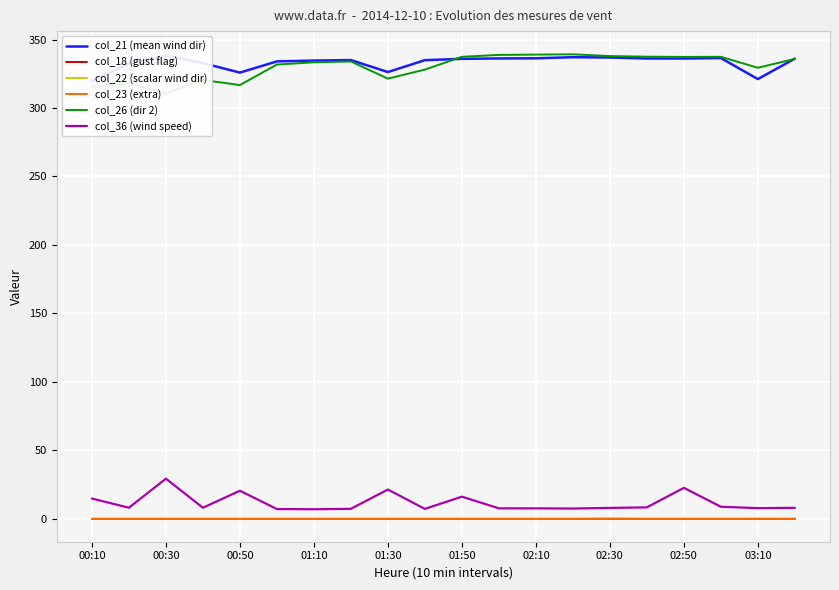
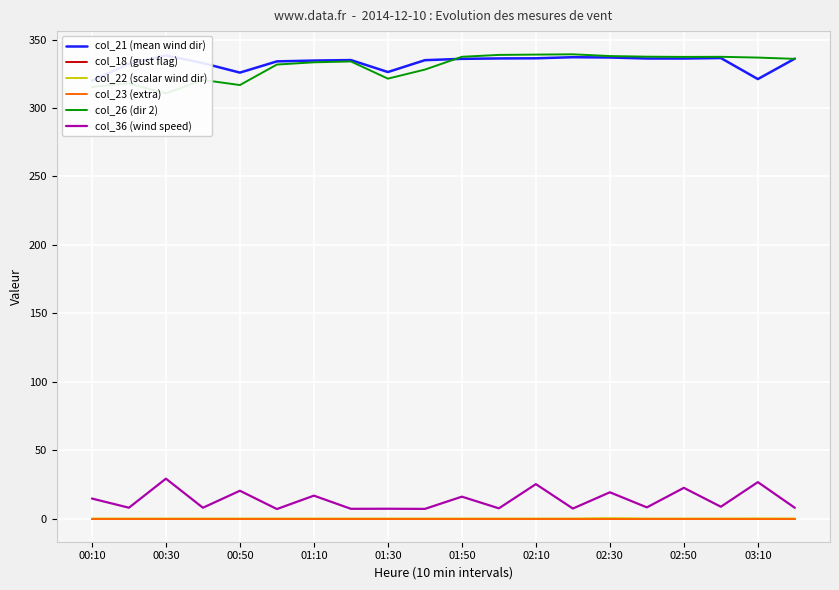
  {
    "col_21 (mean wind dir)": {
      "00:50": 326,
      "01:30": 326,
      "02:10": 336,
      "03:10": 321
    },
    "col_23 (extra)": {
      "00:10": 0,
      "00:30": 0,
      "00:50": 0,
      "01:10": 0,
      "01:30": 0,
      "01:50": 0,
      "02:10": 0,
      "02:30": 0,
      "02:50": 0,
      "03:10": 0
    },
    "col_26 (dir 2)": {
      "00:50": 317,
      "01:30": 321,
      "02:10": 339,
-     "03:10": 329
+     "03:10": 337
    },
    "col_36 (wind speed)": {
      "00:10": 15,
      "00:30": 29,
      "00:50": 20,
-     "01:10": 7,
-     "01:30": 21,
+     "01:10": 17,
+     "01:30": 7,
      "01:50": 16,
-     "02:10": 7,
-     "02:30": 8,
+     "02:10": 25,
+     "02:30": 19,
      "02:50": 22,
-     "03:10": 8
+     "03:10": 27
    }
  }
